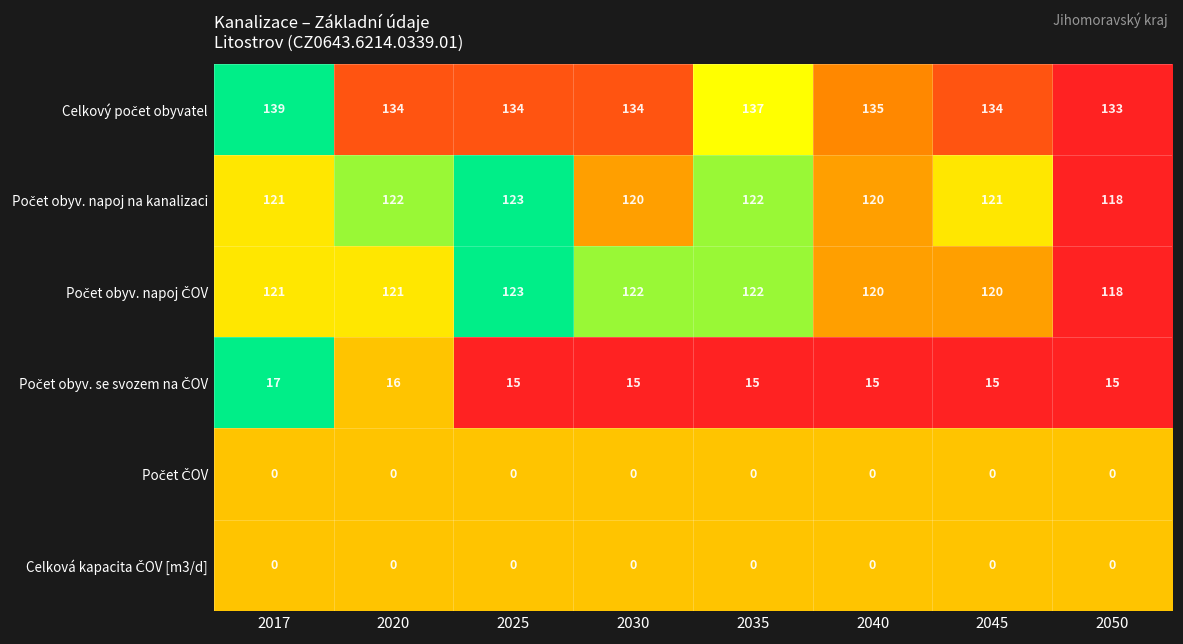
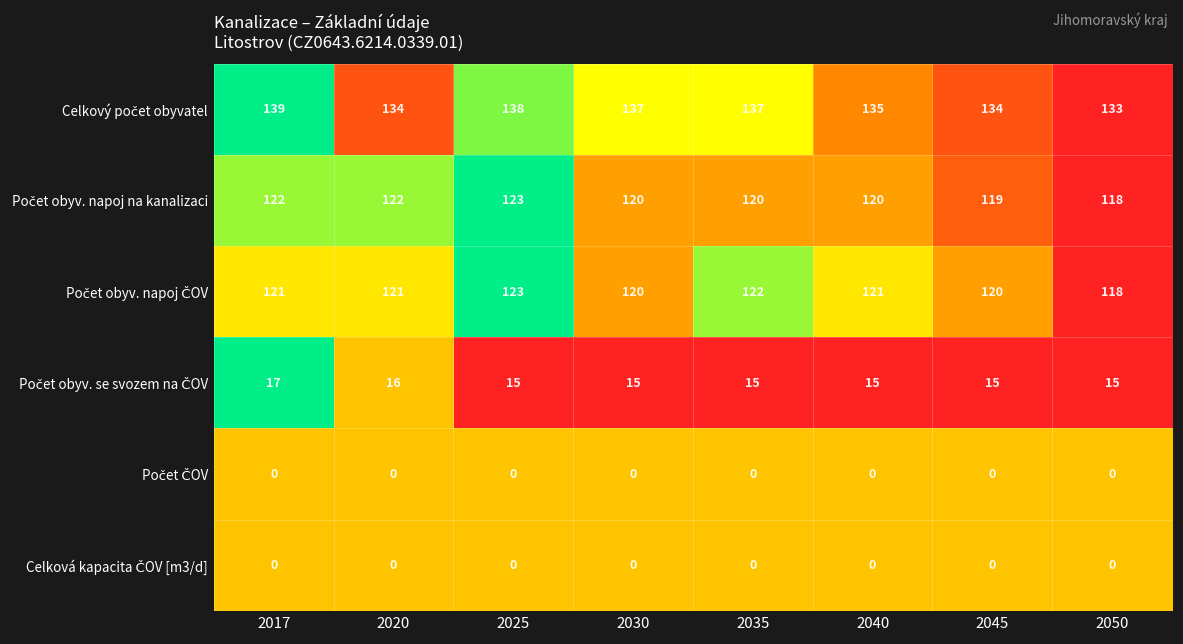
  {
    "Celkový počet obyvatel": {
      "2017": 139,
      "2020": 134,
-     "2025": 134,
-     "2030": 134,
+     "2025": 138,
+     "2030": 137,
      "2035": 137,
      "2040": 135,
      "2045": 134,
      "2050": 133
    },
    "Počet obyv. napoj na kanalizaci": {
-     "2017": 121,
+     "2017": 122,
      "2020": 122,
      "2025": 123,
      "2030": 120,
-     "2035": 122,
+     "2035": 120,
      "2040": 120,
-     "2045": 121,
+     "2045": 119,
      "2050": 118
    },
    "Počet obyv. napoj ČOV": {
      "2017": 121,
      "2020": 121,
      "2025": 123,
-     "2030": 122,
+     "2030": 120,
      "2035": 122,
-     "2040": 120,
+     "2040": 121,
      "2045": 120,
      "2050": 118
    },
    "Počet obyv. se svozem na ČOV": {
      "2017": 17,
      "2020": 16,
      "2025": 15,
      "2030": 15,
      "2035": 15,
      "2040": 15,
      "2045": 15,
      "2050": 15
    },
    "Počet ČOV": {
      "2017": 0,
      "2020": 0,
      "2025": 0,
      "2030": 0,
      "2035": 0,
      "2040": 0,
      "2045": 0,
      "2050": 0
    },
    "Celková kapacita ČOV [m3/d]": {
      "2017": 0,
      "2020": 0,
      "2025": 0,
      "2030": 0,
      "2035": 0,
      "2040": 0,
      "2045": 0,
      "2050": 0
    }
  }
